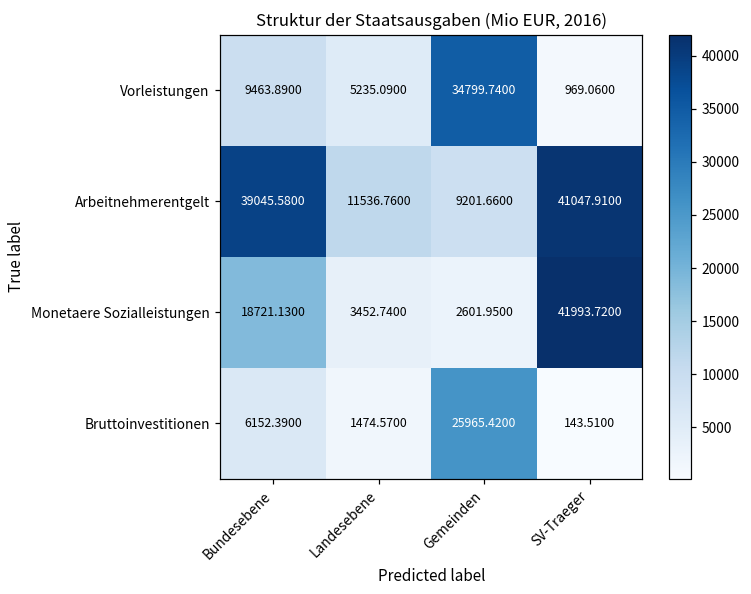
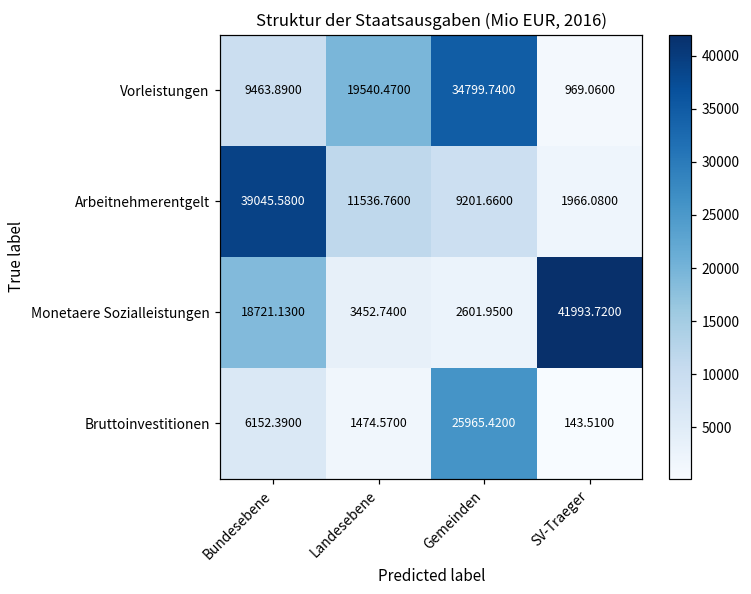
  {
    "Vorleistungen": {
      "Bundesebene": 9463.8900,
-     "Landesebene": 5235.0900,
+     "Landesebene": 19540.4700,
      "Gemeinden": 34799.7400,
      "SV-Traeger": 969.0600
    },
    "Arbeitnehmerentgelt": {
      "Bundesebene": 39045.5800,
      "Landesebene": 11536.7600,
      "Gemeinden": 9201.6600,
-     "SV-Traeger": 41047.9100
+     "SV-Traeger": 1966.0800
    },
    "Monetaere Sozialleistungen": {
      "Bundesebene": 18721.1300,
      "Landesebene": 3452.7400,
      "Gemeinden": 2601.9500,
      "SV-Traeger": 41993.7200
    },
    "Bruttoinvestitionen": {
      "Bundesebene": 6152.3900,
      "Landesebene": 1474.5700,
      "Gemeinden": 25965.4200,
      "SV-Traeger": 143.5100
    }
  }
